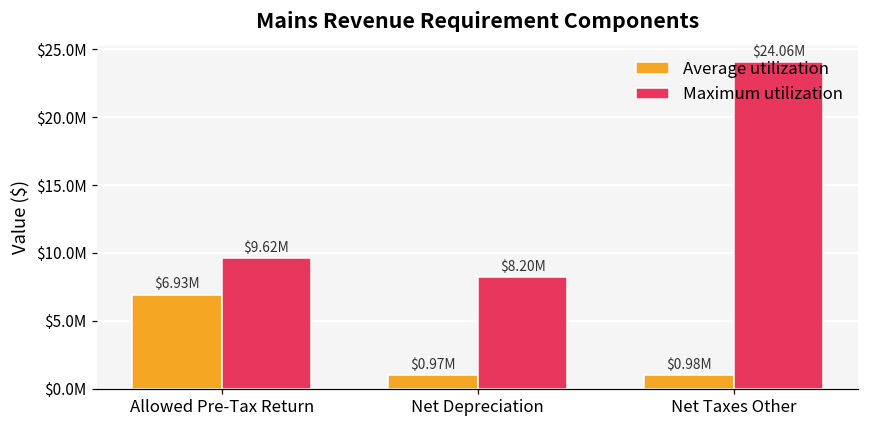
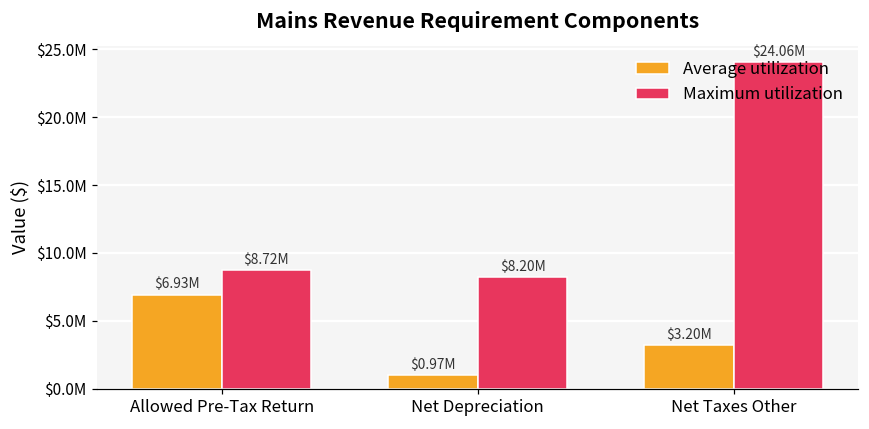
  {
    "Average utilization": {
      "Allowed Pre-Tax Return": "$6.93M",
      "Net Depreciation": "$0.97M",
-     "Net Taxes Other": "$0.98M"
+     "Net Taxes Other": "$3.20M"
    },
    "Maximum utilization": {
-     "Allowed Pre-Tax Return": "$9.62M",
+     "Allowed Pre-Tax Return": "$8.72M",
      "Net Depreciation": "$8.20M"
    }
  }
